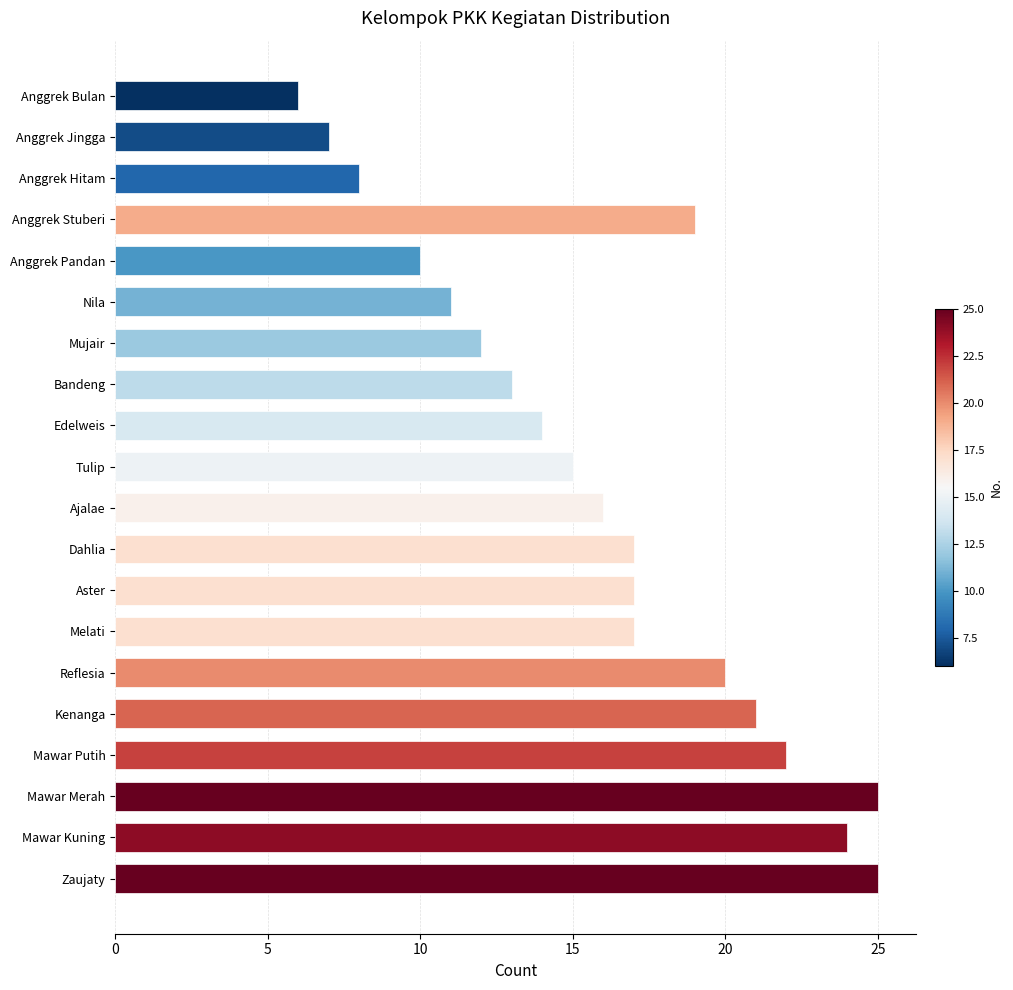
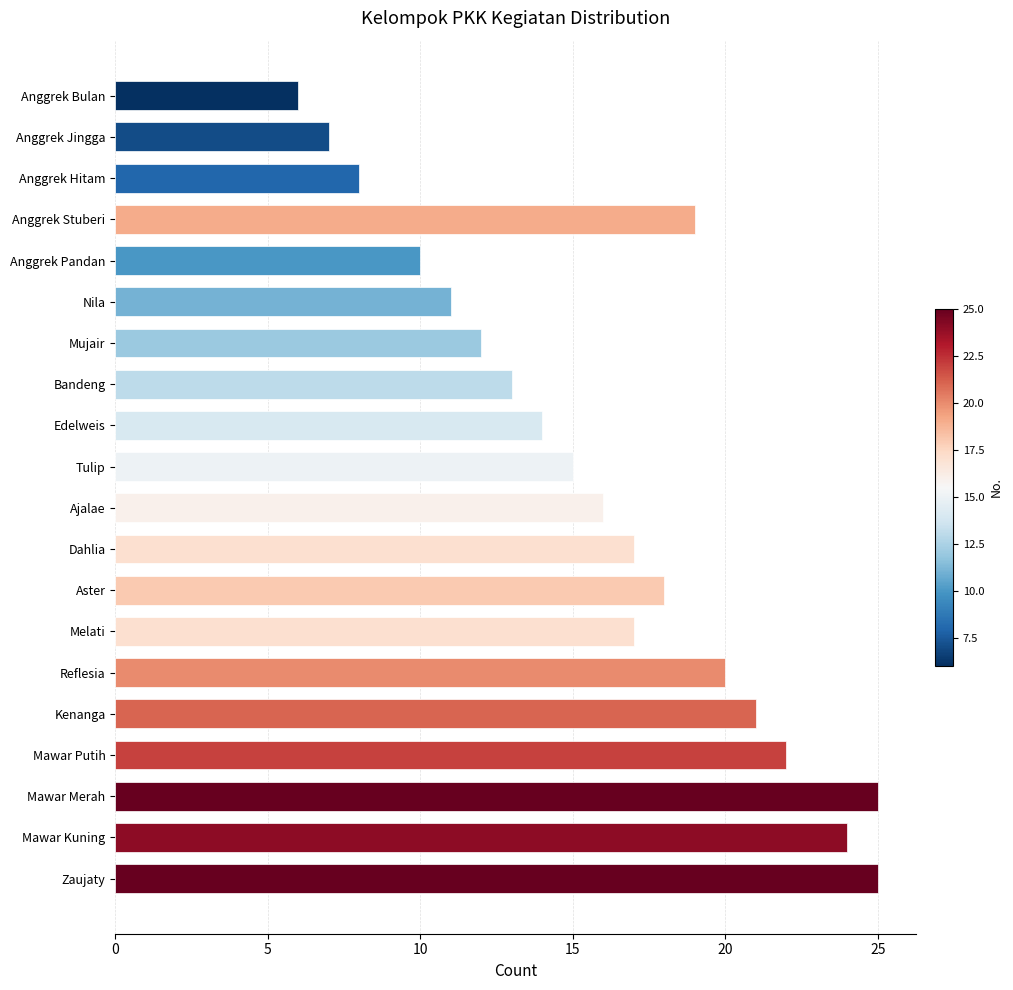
  {
    "Anggrek Bulan": 6,
    "Anggrek Jingga": 7,
    "Anggrek Hitam": 8,
    "Anggrek Stuberi": 19,
    "Anggrek Pandan": 10,
    "Nila": 11,
    "Mujair": 12,
    "Bandeng": 13,
    "Edelweis": 14,
    "Tulip": 15,
    "Ajalae": 16,
    "Dahlia": 17,
-   "Aster": 17,
+   "Aster": 18,
    "Melati": 17,
    "Reflesia": 20,
    "Kenanga": 21,
    "Mawar Putih": 22,
    "Mawar Merah": 25,
    "Mawar Kuning": 24,
    "Zaujaty": 25
  }
